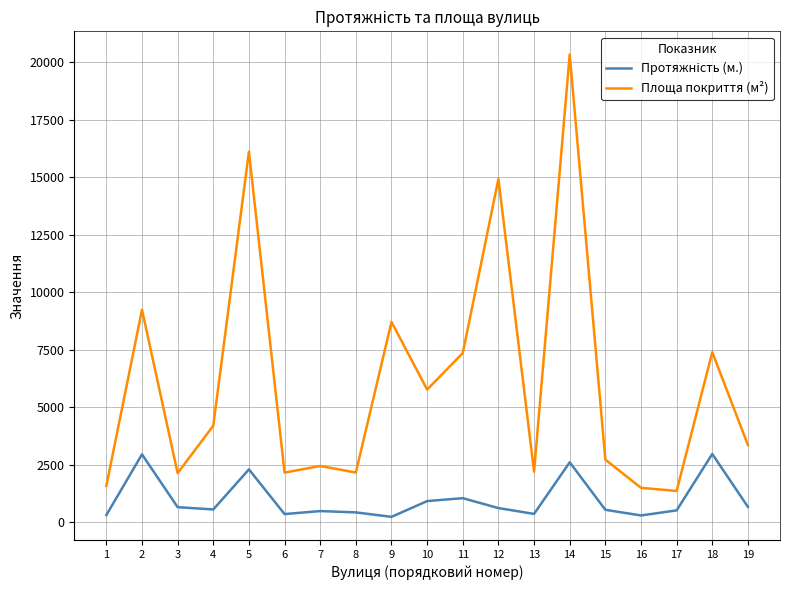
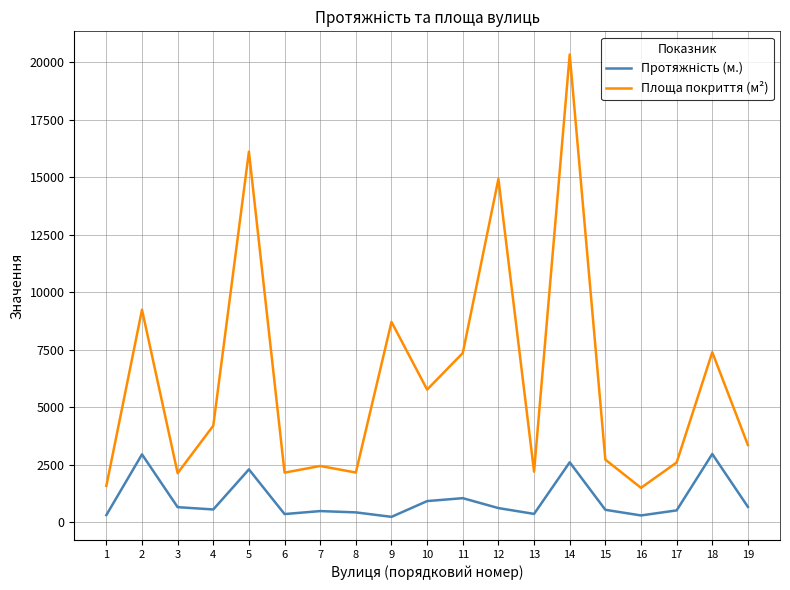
  {
    "Протяжність (м.)": {
      "1": 300,
      "2": 3000,
      "3": 700,
      "4": 600,
      "5": 2300,
      "6": 400,
      "7": 500,
      "8": 400,
      "9": 200,
      "10": 900,
      "11": 1100,
      "12": 600,
      "13": 400,
      "14": 2600,
      "15": 500,
      "16": 300,
      "17": 500,
      "18": 3000,
      "19": 700
    },
    "Площа покриття (м²)": {
      "1": 1600,
      "2": 9200,
      "3": 2100,
      "4": 4200,
      "5": 16100,
      "6": 2200,
      "7": 2500,
      "8": 2200,
      "9": 8700,
      "10": 5800,
      "11": 7400,
      "12": 14900,
      "13": 2200,
      "14": 20300,
      "15": 2700,
      "16": 1500,
-     "17": 1400,
+     "17": 2600,
      "18": 7400,
      "19": 3400
    }
  }
